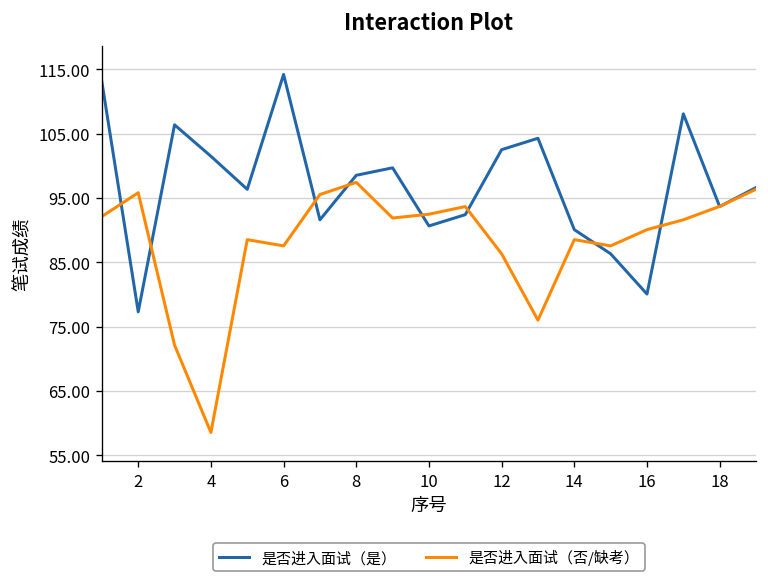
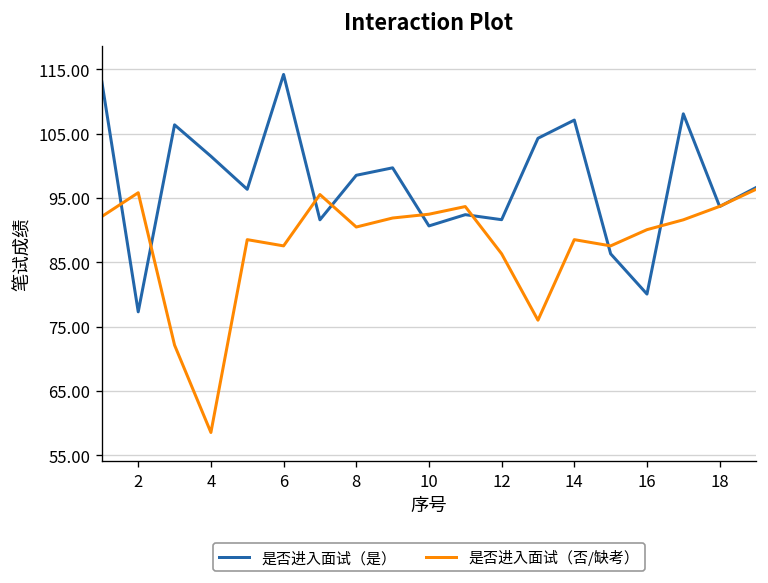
  {
    "是否进入面试（是）": {
      "2": 77,
      "4": 101,
      "6": 114,
      "8": 99,
      "10": 91,
-     "12": 102,
-     "14": 90,
+     "12": 92,
+     "14": 107,
      "16": 80
    },
    "是否进入面试（否/缺考）": {
      "2": 96,
      "4": 59,
      "6": 88,
-     "8": 97,
+     "8": 90,
      "10": 92,
      "12": 86,
      "14": 89,
      "16": 90
    }
  }
